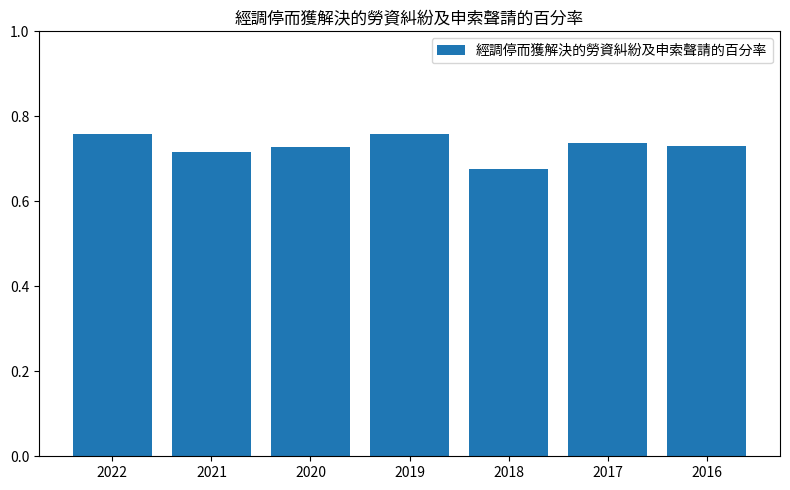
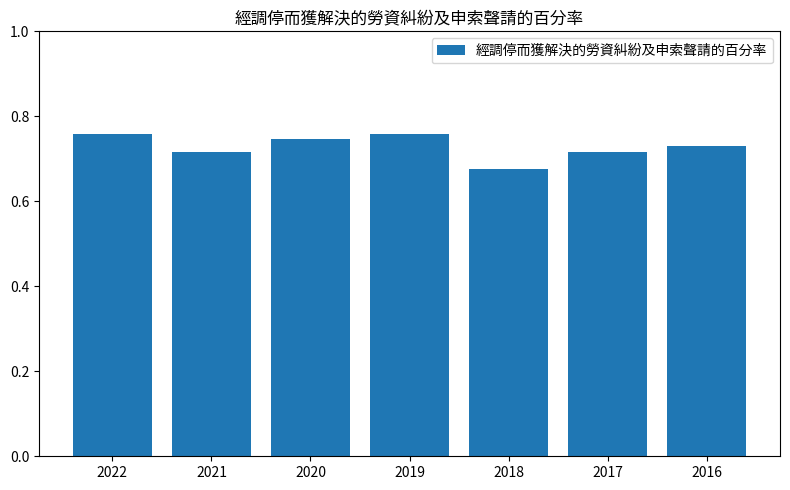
  {
    "2022": 0.76,
    "2021": 0.72,
-   "2020": 0.73,
+   "2020": 0.75,
    "2019": 0.76,
    "2018": 0.68,
-   "2017": 0.74,
+   "2017": 0.72,
    "2016": 0.73
  }
